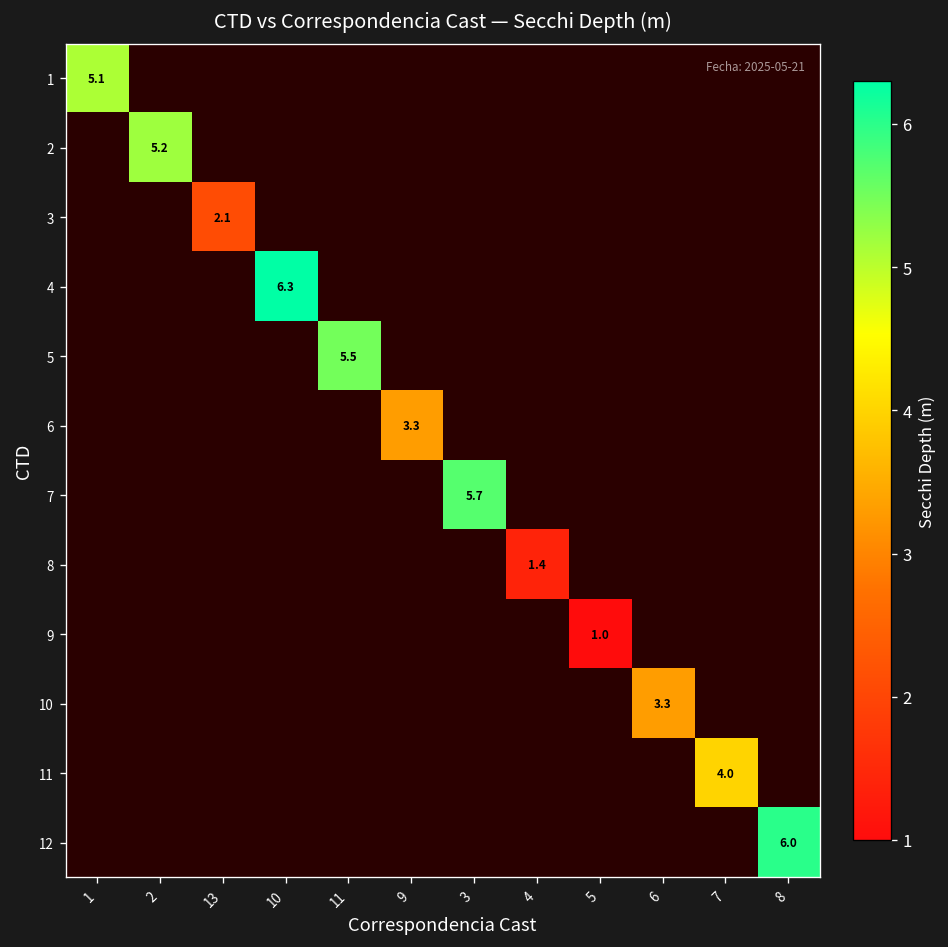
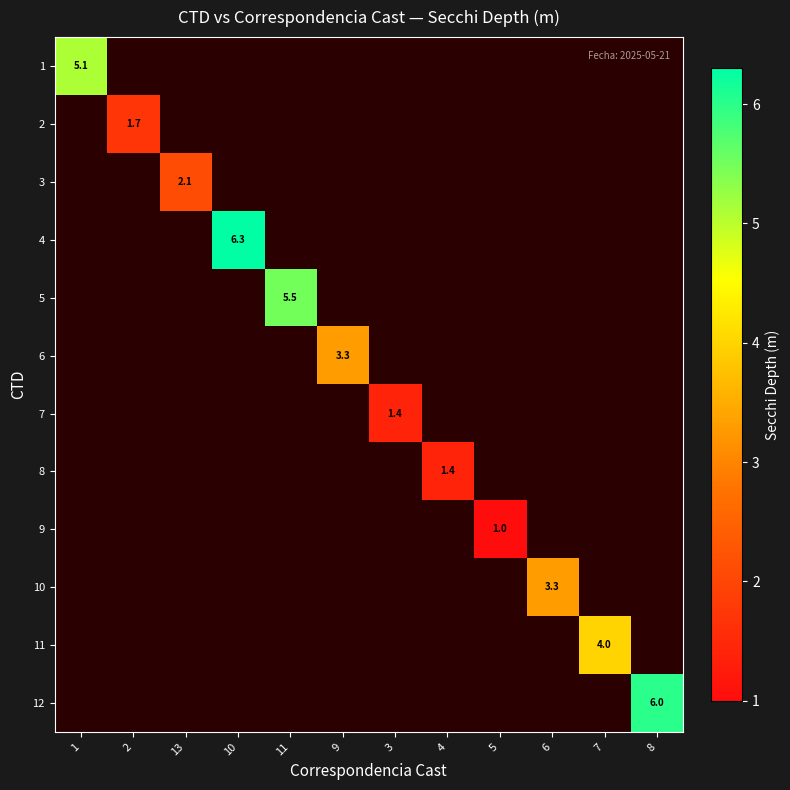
  {
    "1": {
      "1": 5.1
    },
    "2": {
-     "2": 5.2
+     "2": 1.7
    },
    "3": {
      "13": 2.1
    },
    "4": {
      "10": 6.3
    },
    "5": {
      "11": 5.5
    },
    "6": {
      "9": 3.3
    },
    "7": {
-     "3": 5.7
+     "3": 1.4
    },
    "8": {
      "4": 1.4
    },
    "9": {
      "5": 1.0
    },
    "10": {
      "6": 3.3
    },
    "11": {
      "7": 4.0
    },
    "12": {
      "8": 6.0
    }
  }
